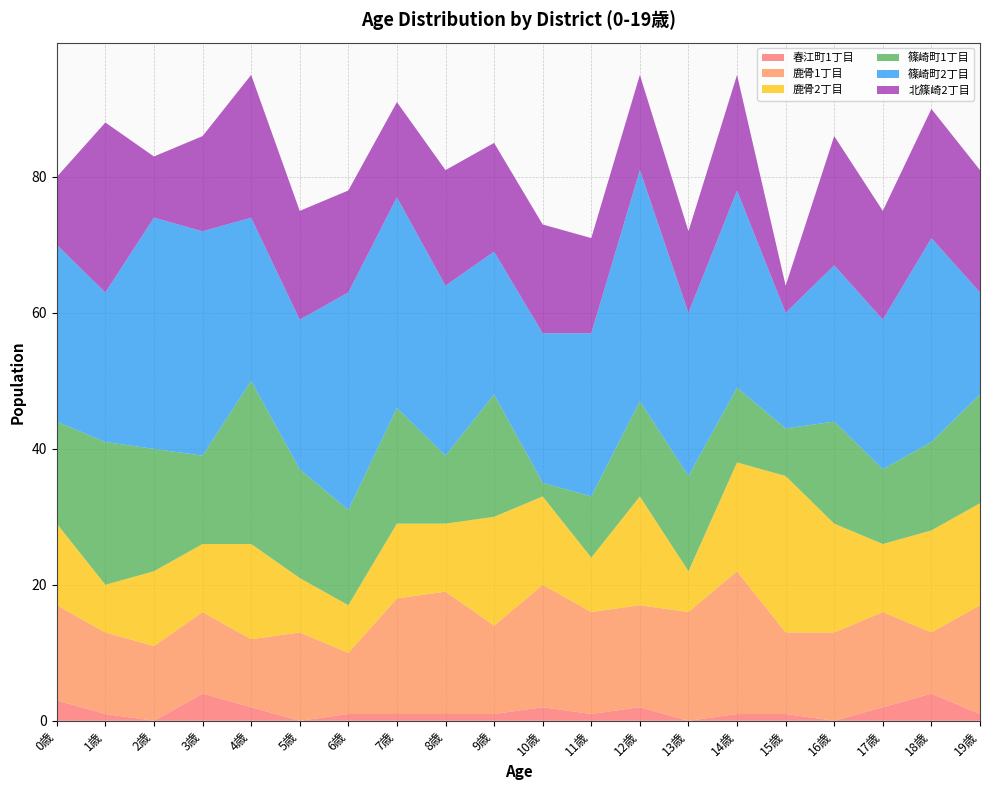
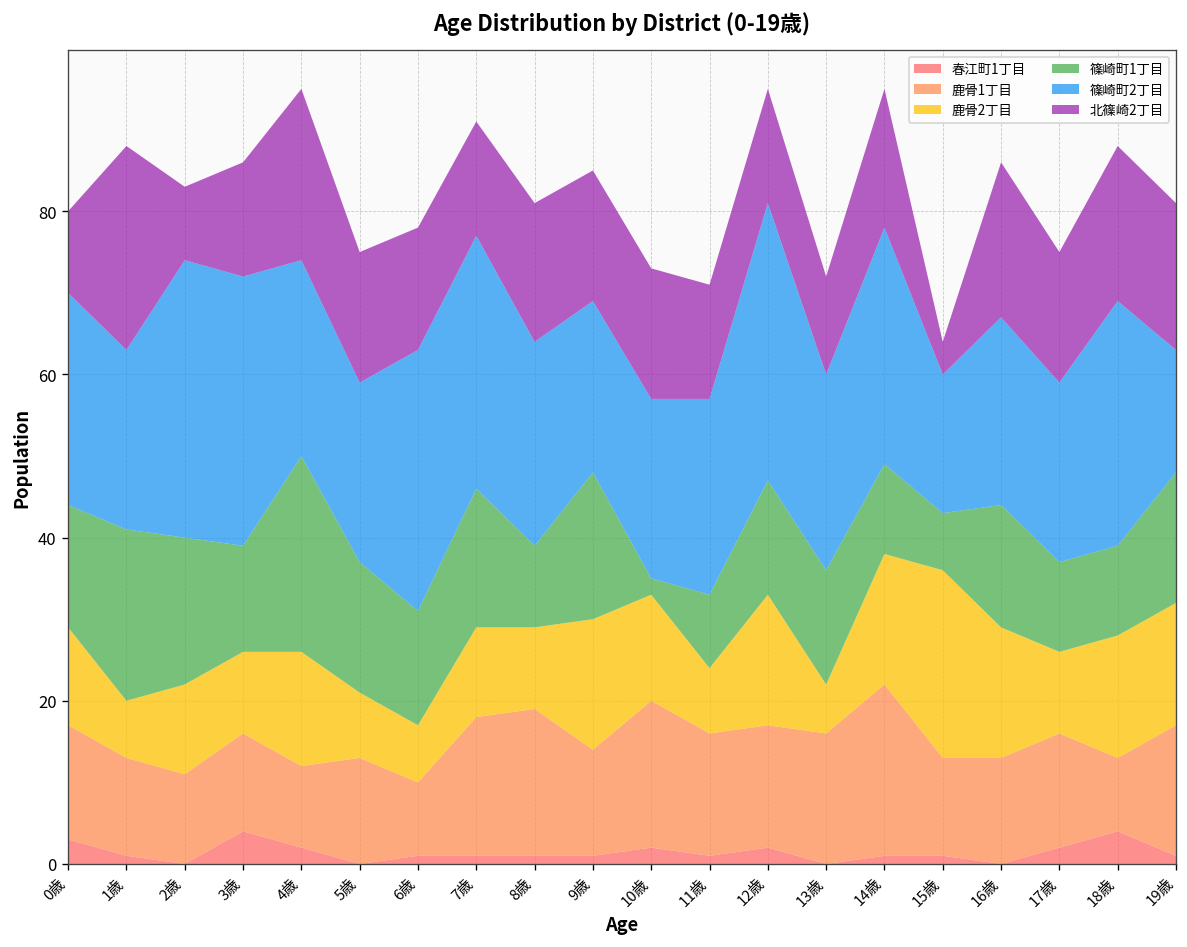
  {
    "鹿骨2丁目": {
      "0歳": 12,
      "1歳": 7,
      "2歳": 11,
      "3歳": 10,
      "4歳": 14,
      "5歳": 8,
      "6歳": 7,
      "7歳": 11,
      "8歳": 10,
      "9歳": 16,
      "10歳": 13,
      "11歳": 8,
      "12歳": 16,
      "13歳": 6,
      "14歳": 16,
      "15歳": 23,
      "16歳": 16,
      "17歳": 10,
      "18歳": 15,
      "19歳": 15
    },
    "篠崎町1丁目": {
      "0歳": 15,
      "1歳": 21,
      "2歳": 18,
      "3歳": 13,
      "4歳": 24,
      "5歳": 16,
      "6歳": 14,
      "7歳": 17,
      "8歳": 10,
      "9歳": 18,
      "10歳": 2,
      "11歳": 9,
      "12歳": 14,
      "13歳": 14,
      "14歳": 11,
      "15歳": 7,
      "16歳": 15,
      "17歳": 11,
-     "18歳": 13,
+     "18歳": 11,
      "19歳": 16
    },
    "篠崎町2丁目": {
      "0歳": 26,
      "1歳": 22,
      "2歳": 34,
      "3歳": 33,
      "4歳": 24,
      "5歳": 22,
      "6歳": 32,
      "7歳": 31,
      "8歳": 25,
      "9歳": 21,
      "10歳": 22,
      "11歳": 24,
      "12歳": 34,
      "13歳": 24,
      "14歳": 29,
      "15歳": 17,
      "16歳": 23,
      "17歳": 22,
      "18歳": 30,
      "19歳": 15
    },
    "北篠崎2丁目": {
      "0歳": 10,
      "1歳": 25,
      "2歳": 9,
      "3歳": 14,
      "4歳": 21,
      "5歳": 16,
      "6歳": 15,
      "7歳": 14,
      "8歳": 17,
      "9歳": 16,
      "10歳": 16,
      "11歳": 14,
      "12歳": 14,
      "13歳": 12,
      "14歳": 17,
      "15歳": 4,
      "16歳": 19,
      "17歳": 16,
      "18歳": 19,
      "19歳": 18
    }
  }
